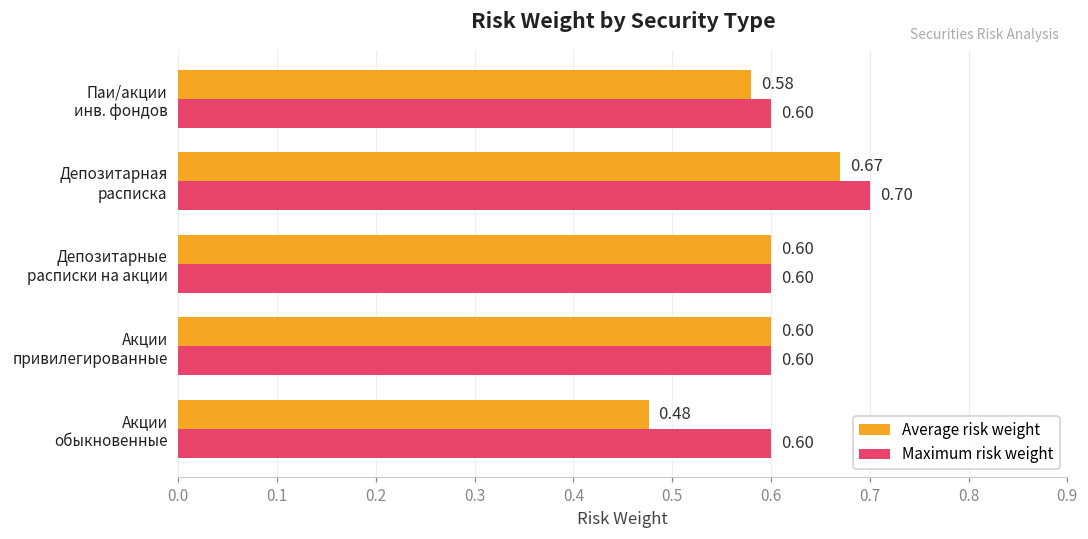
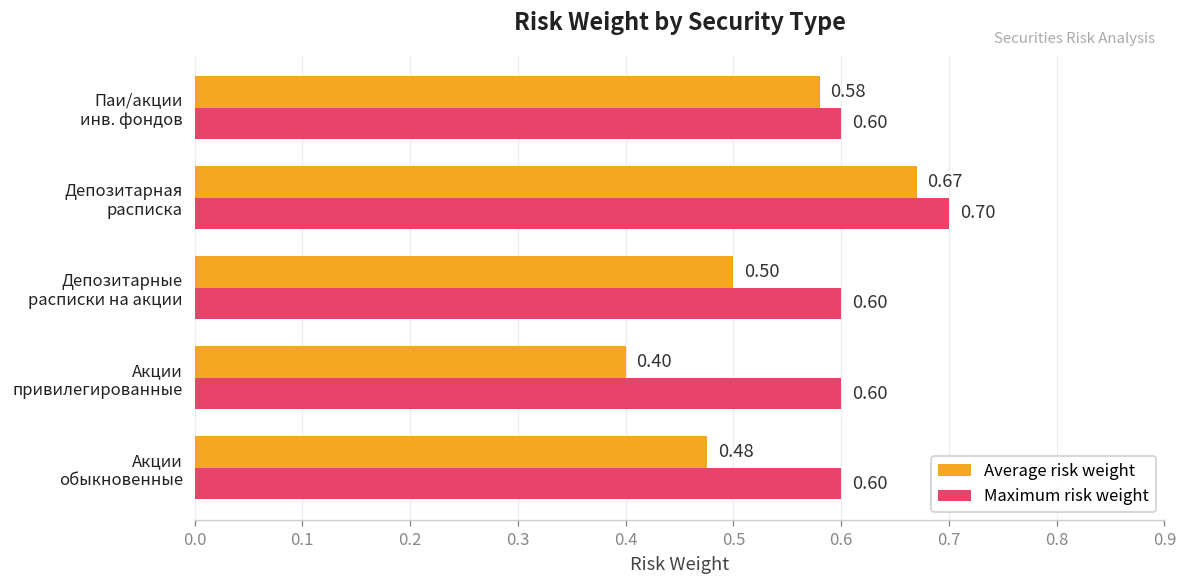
  {
    "Average risk weight": {
      "Паи/акции инв. фондов": 0.58,
      "Депозитарная расписка": 0.67,
-     "Депозитарные расписки на акции": 0.60,
-     "Акции привилегированные": 0.60,
+     "Депозитарные расписки на акции": 0.50,
+     "Акции привилегированные": 0.40,
      "Акции обыкновенные": 0.48
    },
    "Maximum risk weight": {
      "Паи/акции инв. фондов": 0.60,
      "Депозитарная расписка": 0.70,
      "Депозитарные расписки на акции": 0.60,
      "Акции привилегированные": 0.60,
      "Акции обыкновенные": 0.60
    }
  }
